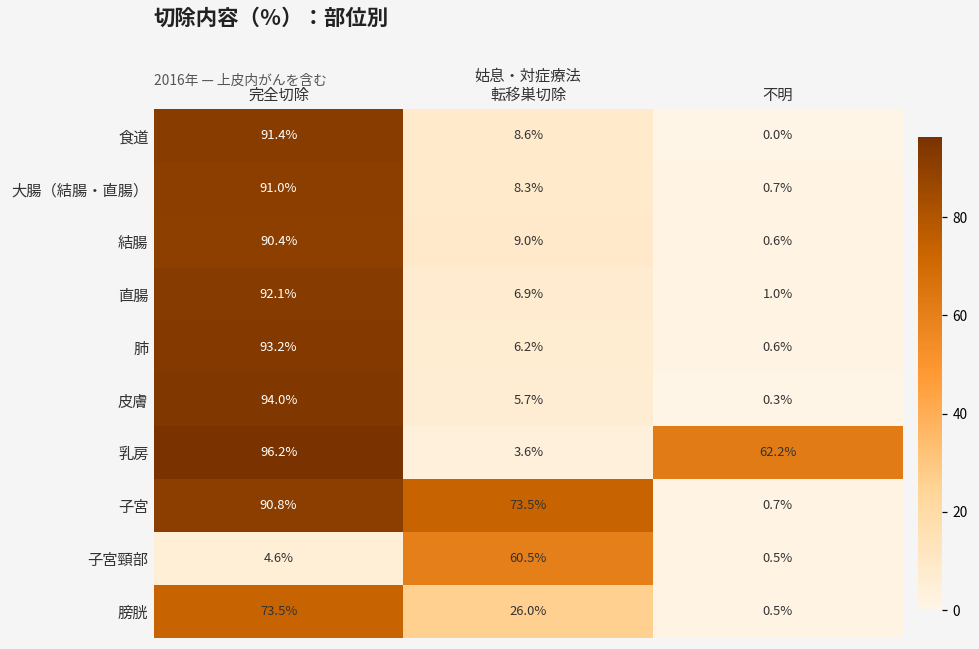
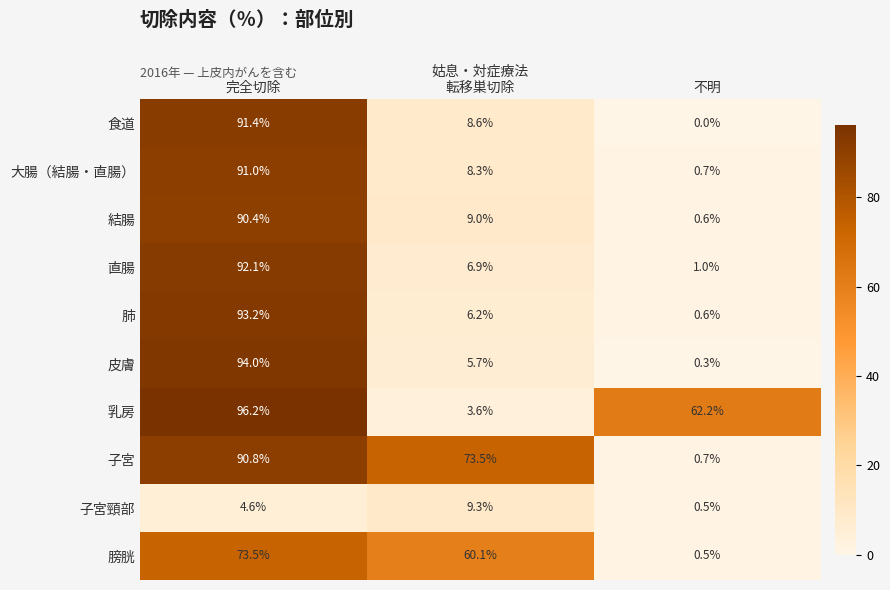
  {
    "食道": {
      "完全切除": "91.4%",
      "姑息・対症療法 転移巣切除": "8.6%",
      "不明": "0.0%"
    },
    "大腸（結腸・直腸）": {
      "完全切除": "91.0%",
      "姑息・対症療法 転移巣切除": "8.3%",
      "不明": "0.7%"
    },
    "結腸": {
      "完全切除": "90.4%",
      "姑息・対症療法 転移巣切除": "9.0%",
      "不明": "0.6%"
    },
    "直腸": {
      "完全切除": "92.1%",
      "姑息・対症療法 転移巣切除": "6.9%",
      "不明": "1.0%"
    },
    "肺": {
      "完全切除": "93.2%",
      "姑息・対症療法 転移巣切除": "6.2%",
      "不明": "0.6%"
    },
    "皮膚": {
      "完全切除": "94.0%",
      "姑息・対症療法 転移巣切除": "5.7%",
      "不明": "0.3%"
    },
    "乳房": {
      "完全切除": "96.2%",
      "姑息・対症療法 転移巣切除": "3.6%",
      "不明": "62.2%"
    },
    "子宮": {
      "完全切除": "90.8%",
      "姑息・対症療法 転移巣切除": "73.5%",
      "不明": "0.7%"
    },
    "子宮頸部": {
      "完全切除": "4.6%",
-     "姑息・対症療法 転移巣切除": "60.5%",
+     "姑息・対症療法 転移巣切除": "9.3%",
      "不明": "0.5%"
    },
    "膀胱": {
      "完全切除": "73.5%",
-     "姑息・対症療法 転移巣切除": "26.0%",
+     "姑息・対症療法 転移巣切除": "60.1%",
      "不明": "0.5%"
    }
  }
